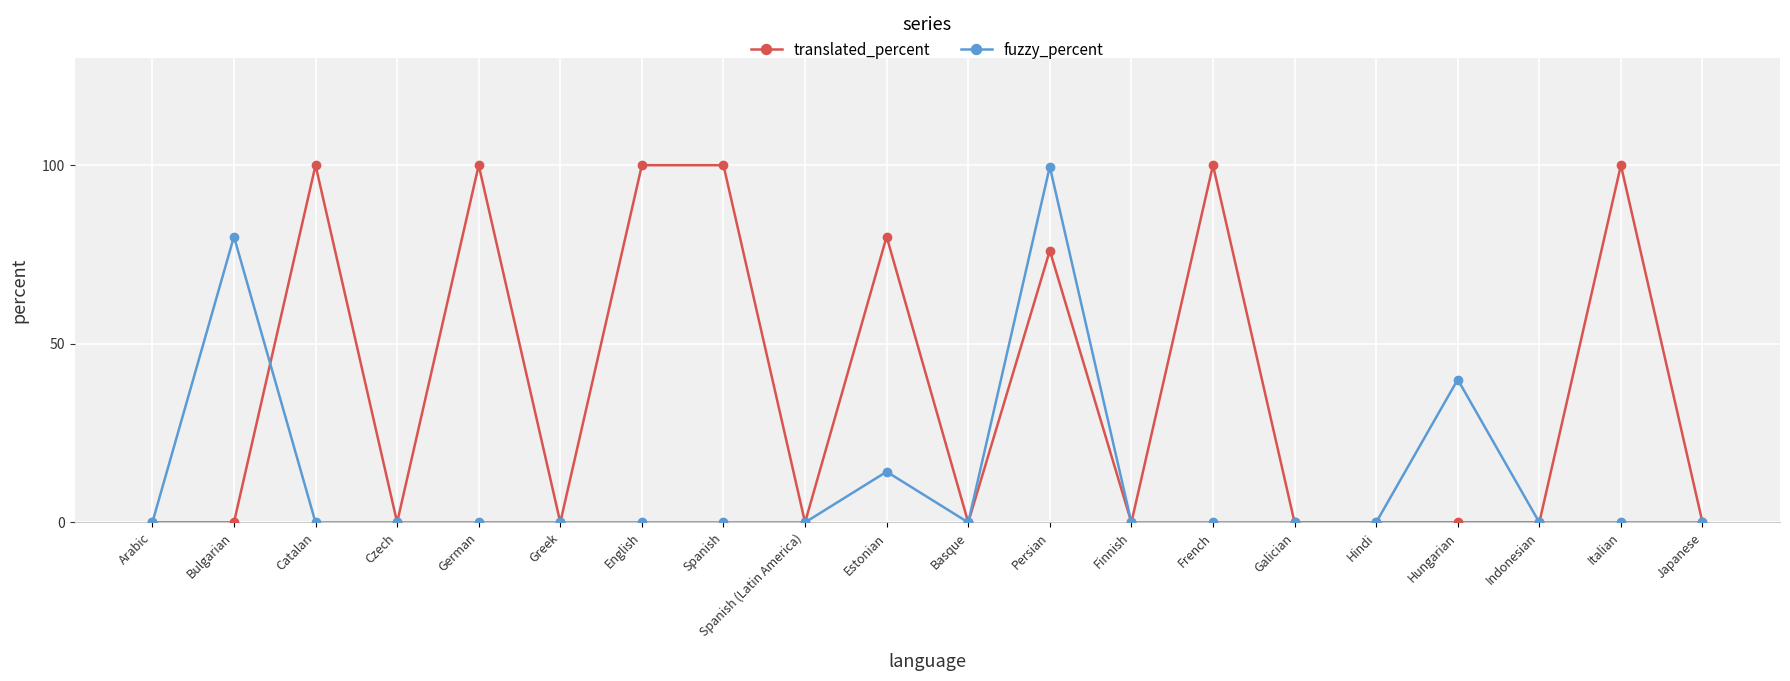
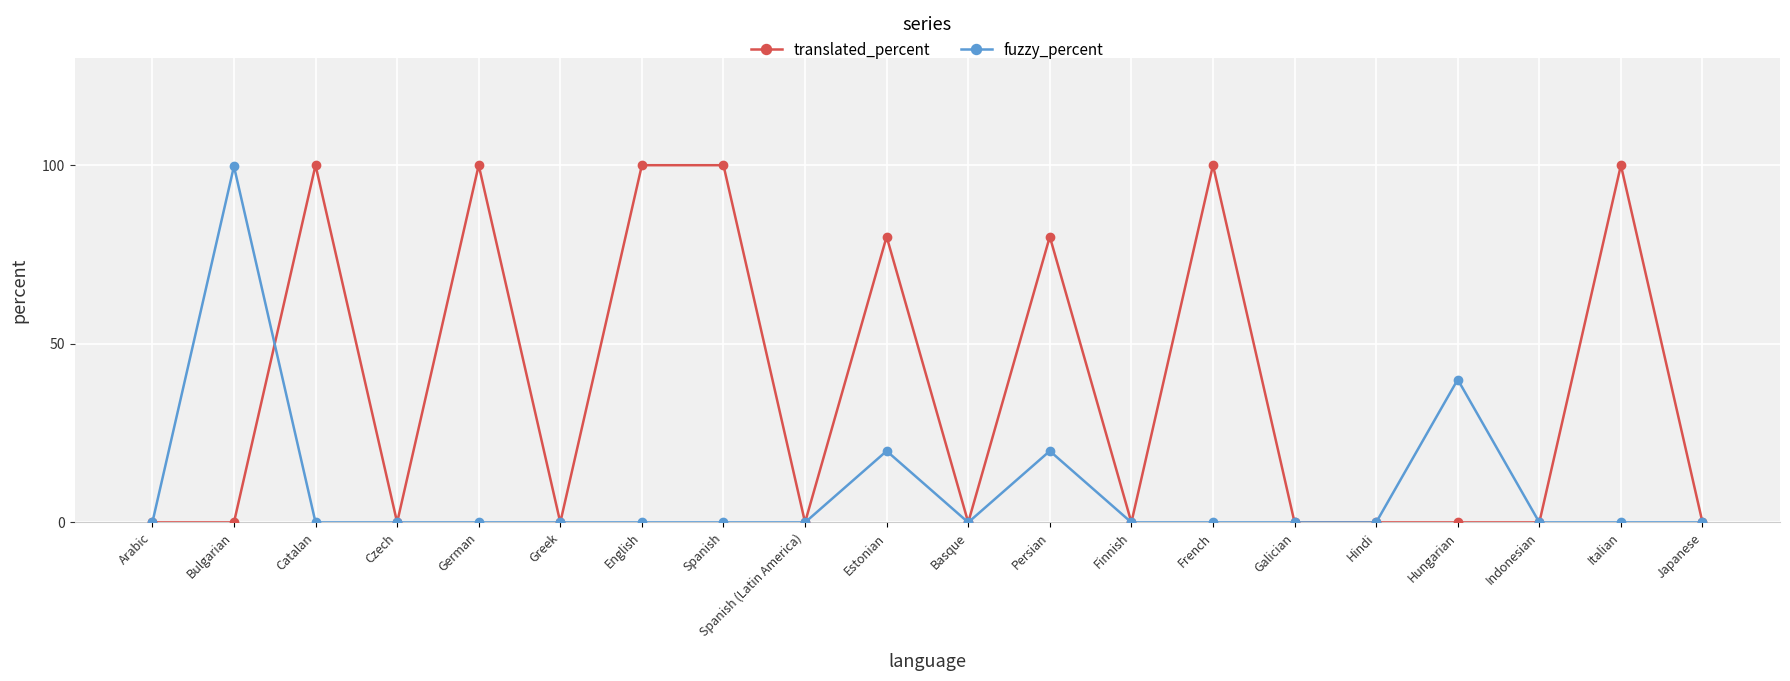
  {
    "translated_percent": {
      "Bulgarian": 0,
      "Catalan": 100,
      "German": 100,
      "English": 100,
      "Spanish": 100,
      "Estonian": 80,
-     "Persian": 76,
+     "Persian": 80,
      "French": 100,
      "Hungarian": 0,
      "Italian": 100
    },
    "fuzzy_percent": {
-     "Bulgarian": 80,
+     "Bulgarian": 100,
      "Catalan": 0,
      "German": 0,
      "English": 0,
      "Spanish": 0,
-     "Estonian": 14,
-     "Persian": 100,
+     "Estonian": 20,
+     "Persian": 20,
      "French": 0,
      "Hungarian": 40,
      "Italian": 0
    }
  }
